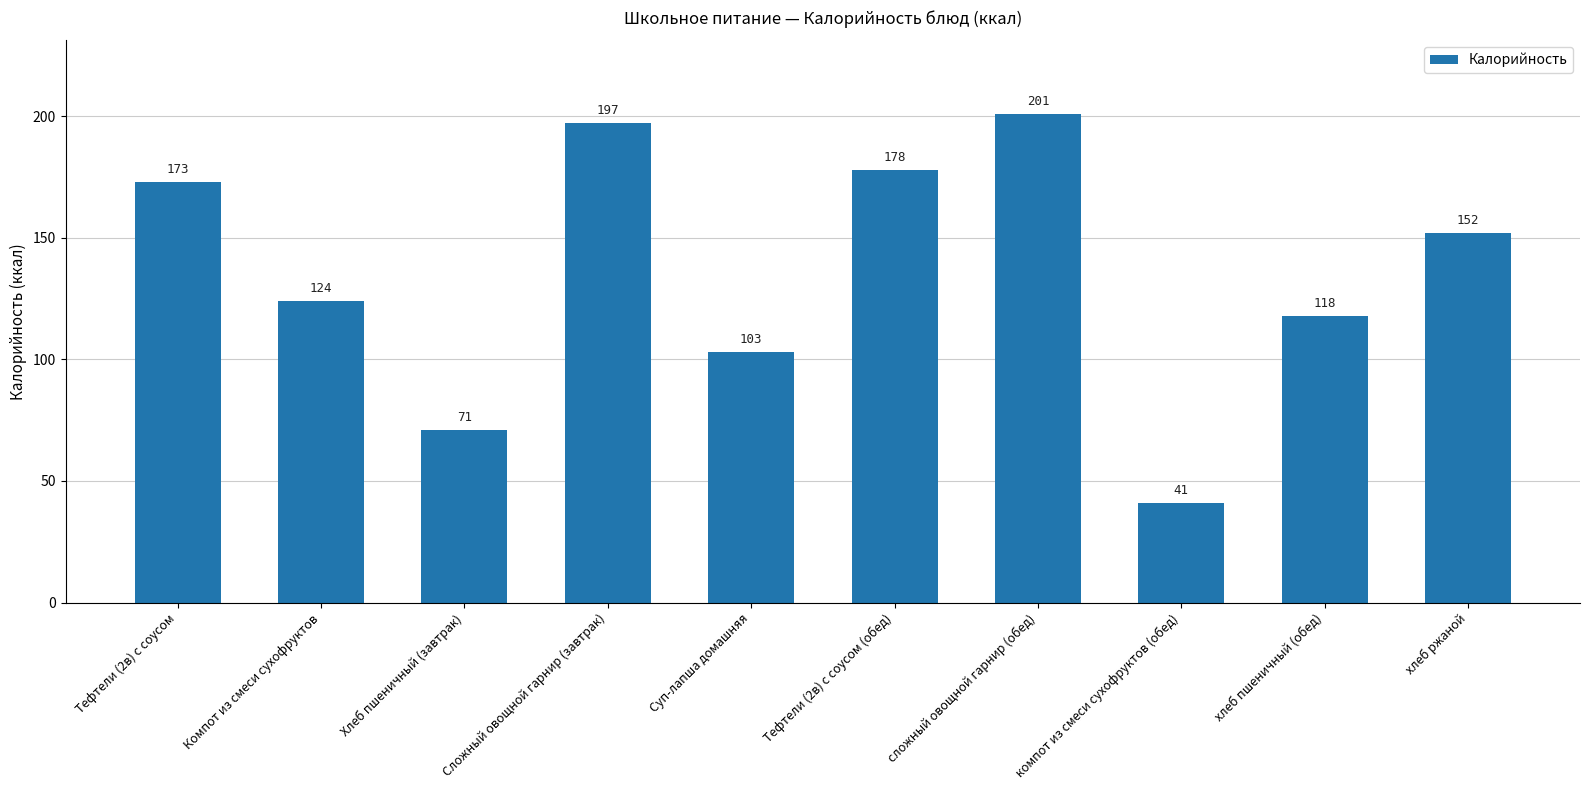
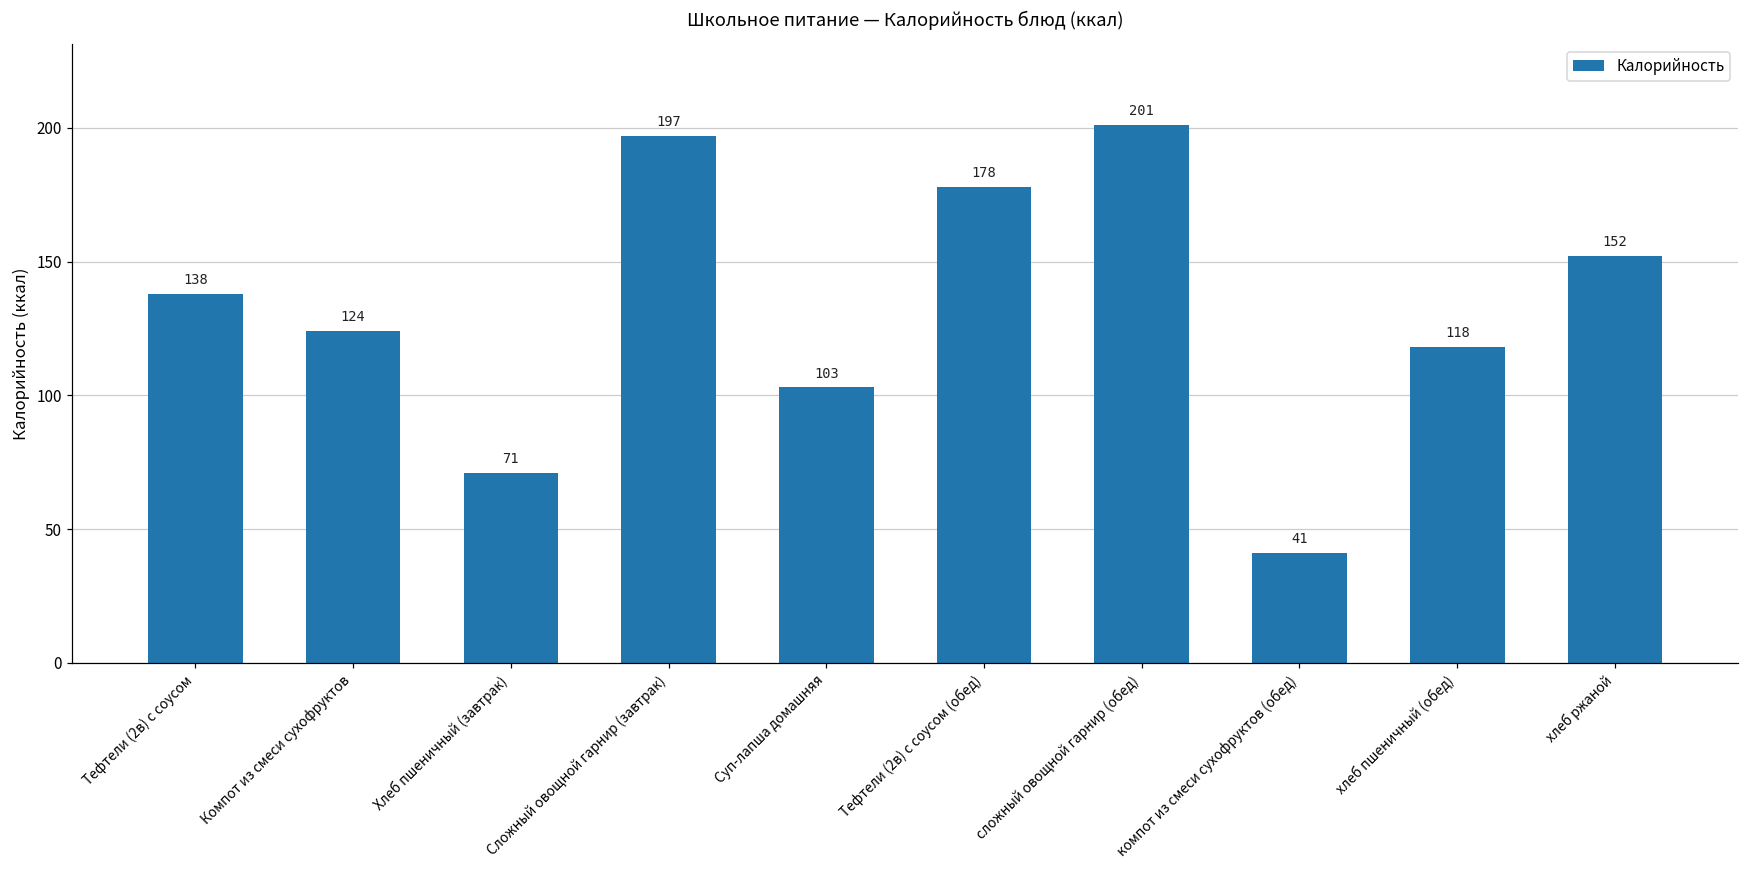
  {
-   "Тефтели (2в) с соусом": 173,
+   "Тефтели (2в) с соусом": 138,
    "Компот из смеси сухофруктов": 124,
    "Хлеб пшеничный (завтрак)": 71,
    "Сложный овощной гарнир (завтрак)": 197,
    "Суп-лапша домашняя": 103,
    "Тефтели (2в) с соусом (обед)": 178,
    "сложный овощной гарнир (обед)": 201,
    "компот из смеси сухофруктов (обед)": 41,
    "хлеб пшеничный (обед)": 118,
    "хлеб ржаной": 152
  }
